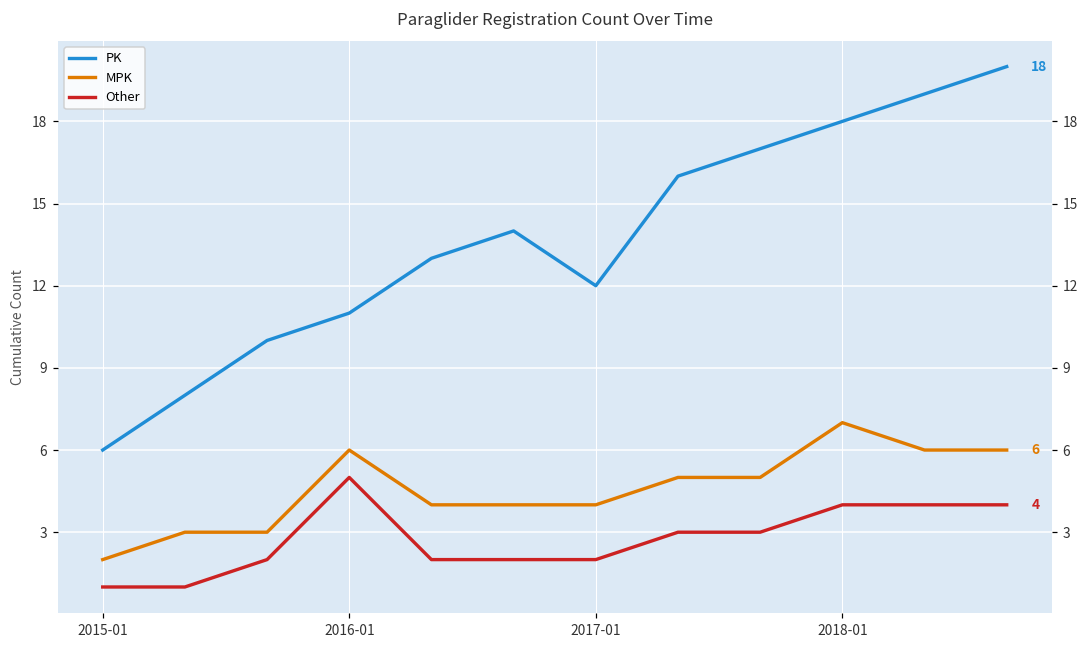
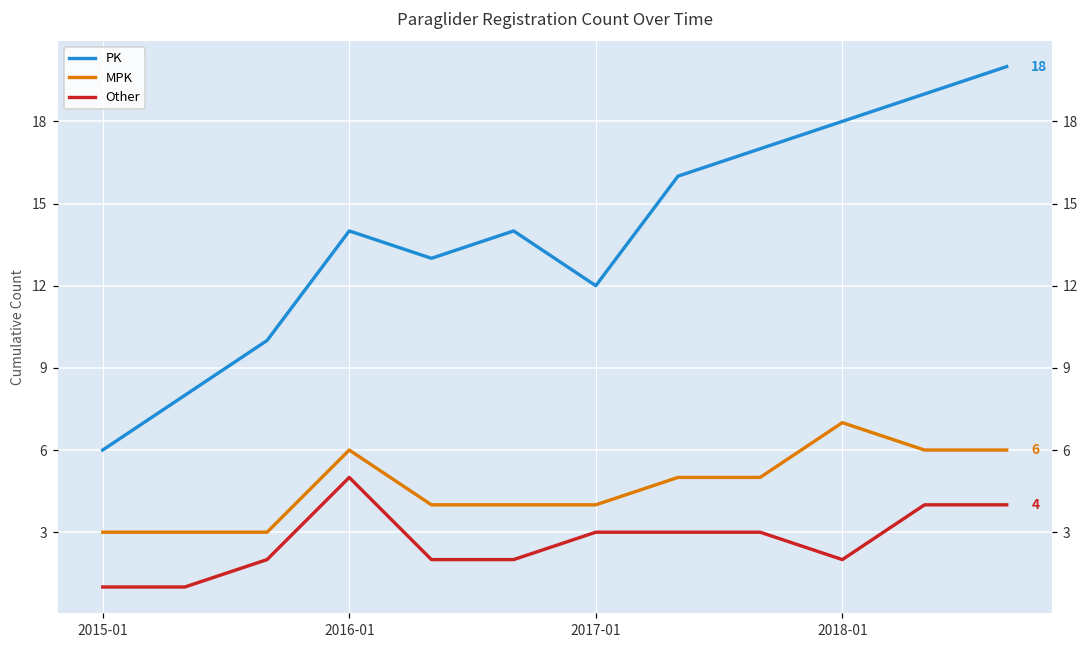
  {
    "PK": {
      "2015-01": 6,
-     "2016-01": 11,
+     "2016-01": 14,
      "2017-01": 12,
      "2018-01": 18
    },
    "MPK": {
-     "2015-01": 2,
+     "2015-01": 3,
      "2016-01": 6,
      "2017-01": 4,
      "2018-01": 7
    },
    "Other": {
      "2015-01": 1,
      "2016-01": 5,
-     "2017-01": 2,
-     "2018-01": 4
+     "2017-01": 3,
+     "2018-01": 2
    }
  }
